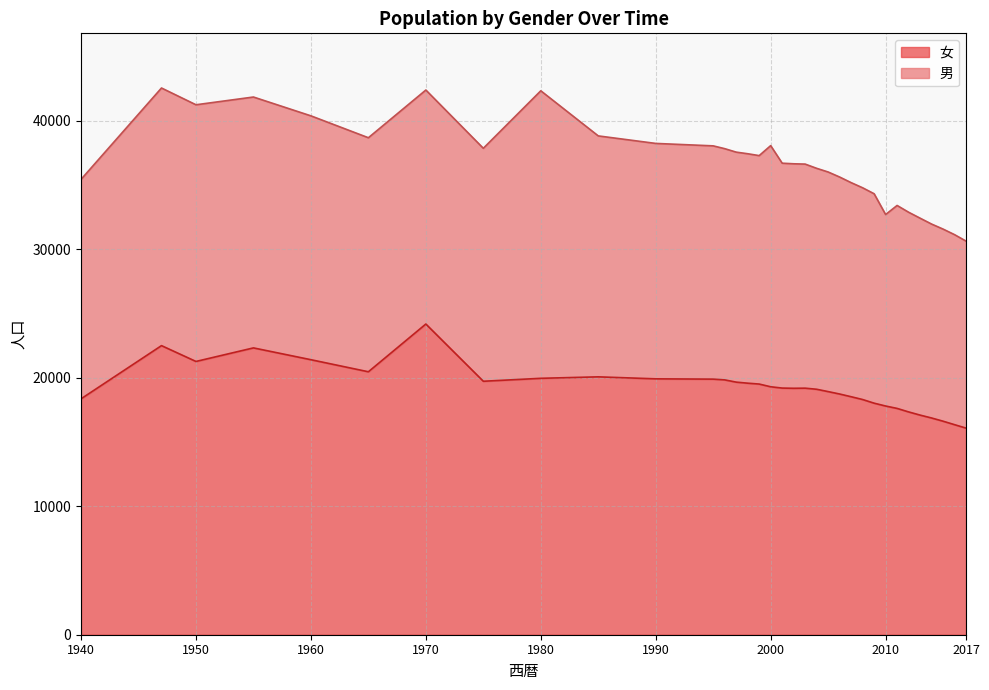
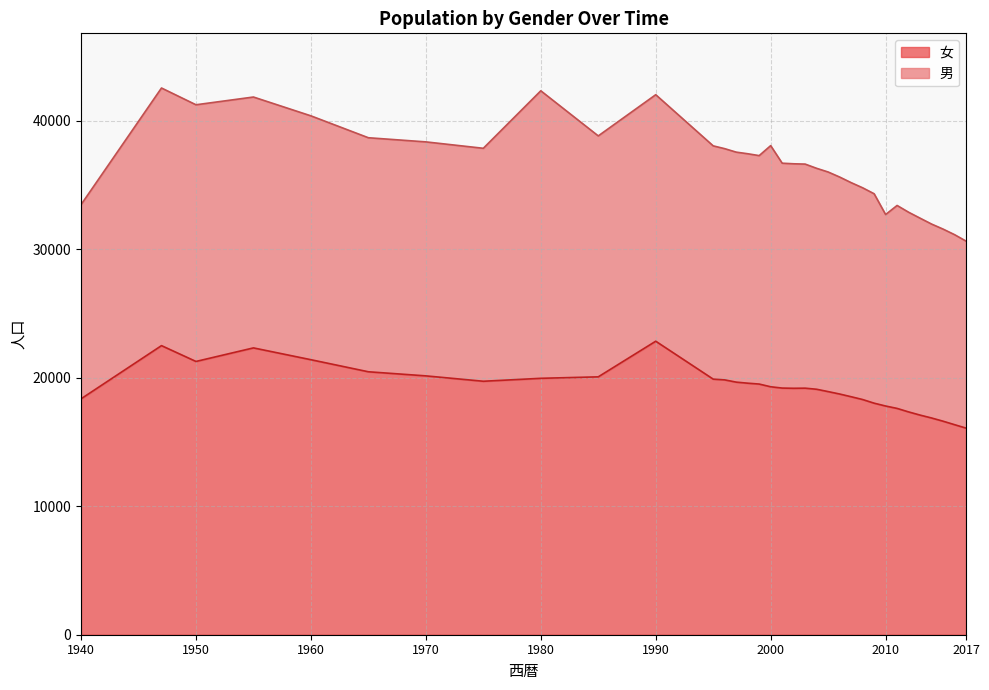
  {
    "女": {
      "1940": 18400,
      "1950": 21300,
      "1960": 21400,
-     "1970": 24200,
+     "1970": 20100,
      "1980": 20000,
-     "1990": 19900,
+     "1990": 22800,
      "2000": 19300,
      "2010": 17800,
      "2017": 16100
    },
    "男": {
-     "1940": 17100,
+     "1940": 15100,
      "1950": 20000,
      "1960": 19000,
      "1970": 18200,
      "1980": 22400,
-     "1990": 18300,
+     "1990": 19200,
      "2000": 18800,
      "2010": 14900,
      "2017": 14600
    }
  }
